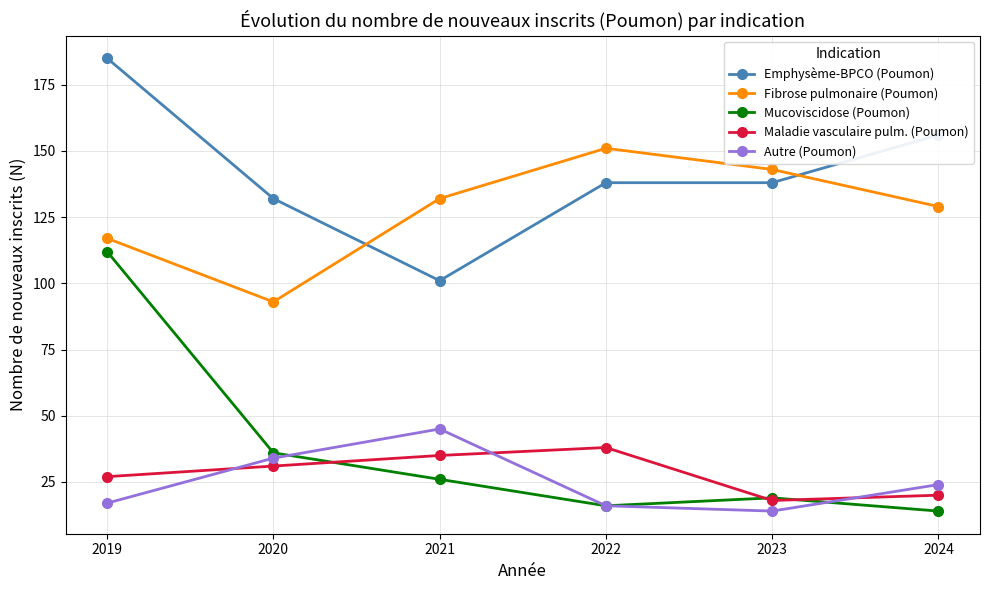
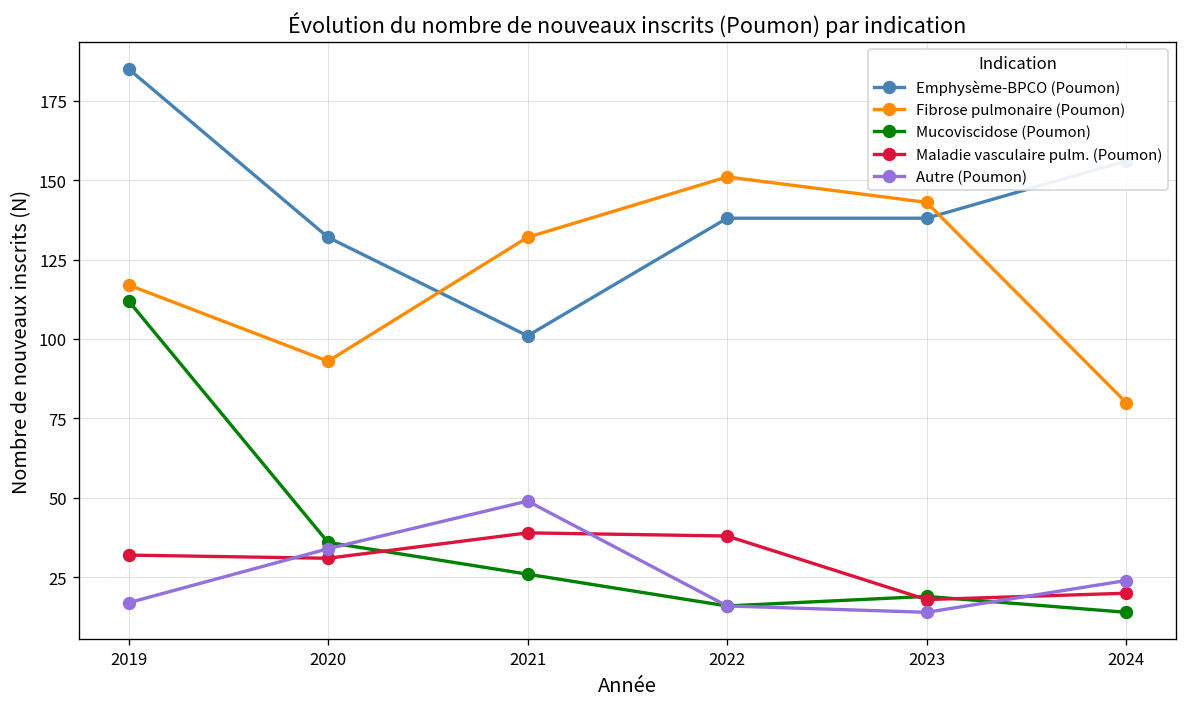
  {
    "Emphysème-BPCO (Poumon)": {
      "2019": 185,
      "2020": 132,
      "2021": 101,
      "2022": 138,
      "2023": 138
    },
    "Fibrose pulmonaire (Poumon)": {
      "2019": 117,
      "2020": 93,
      "2021": 132,
      "2022": 151,
      "2023": 143,
-     "2024": 129
+     "2024": 80
    },
    "Mucoviscidose (Poumon)": {
      "2019": 112,
      "2020": 36,
      "2021": 26,
      "2023": 19,
      "2024": 14
    },
    "Maladie vasculaire pulm. (Poumon)": {
-     "2019": 27,
+     "2019": 32,
      "2020": 31,
-     "2021": 35,
+     "2021": 39,
      "2022": 38,
      "2023": 18,
      "2024": 20
    },
    "Autre (Poumon)": {
      "2019": 17,
      "2020": 34,
-     "2021": 45,
+     "2021": 49,
      "2023": 14,
      "2024": 24
    }
  }
